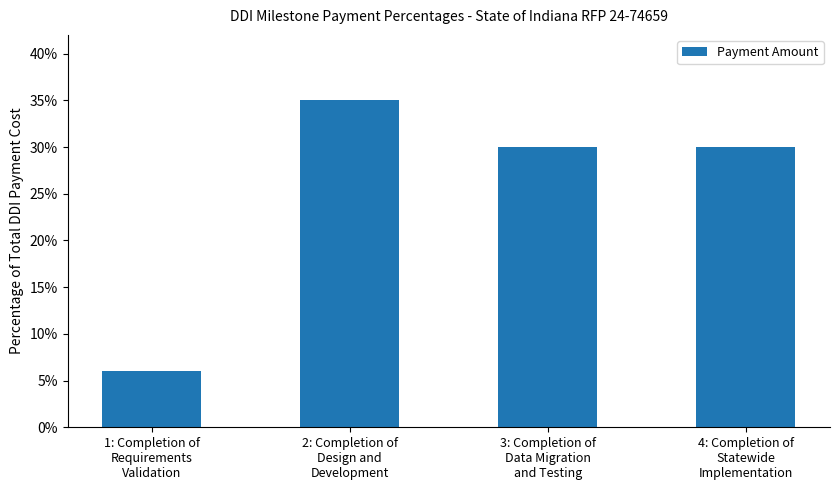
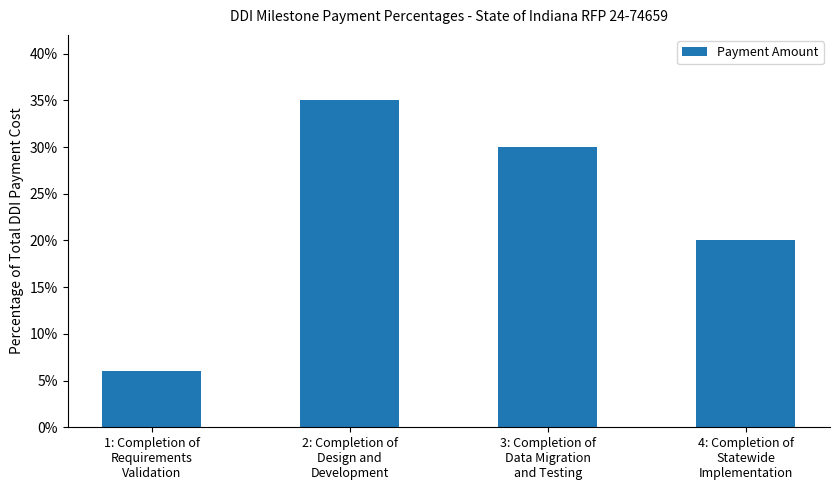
  {
    "1: Completion of Requirements Validation": "6%",
    "2: Completion of Design and Development": "35%",
    "3: Completion of Data Migration and Testing": "30%",
-   "4: Completion of Statewide Implementation": "30%"
+   "4: Completion of Statewide Implementation": "20%"
  }
